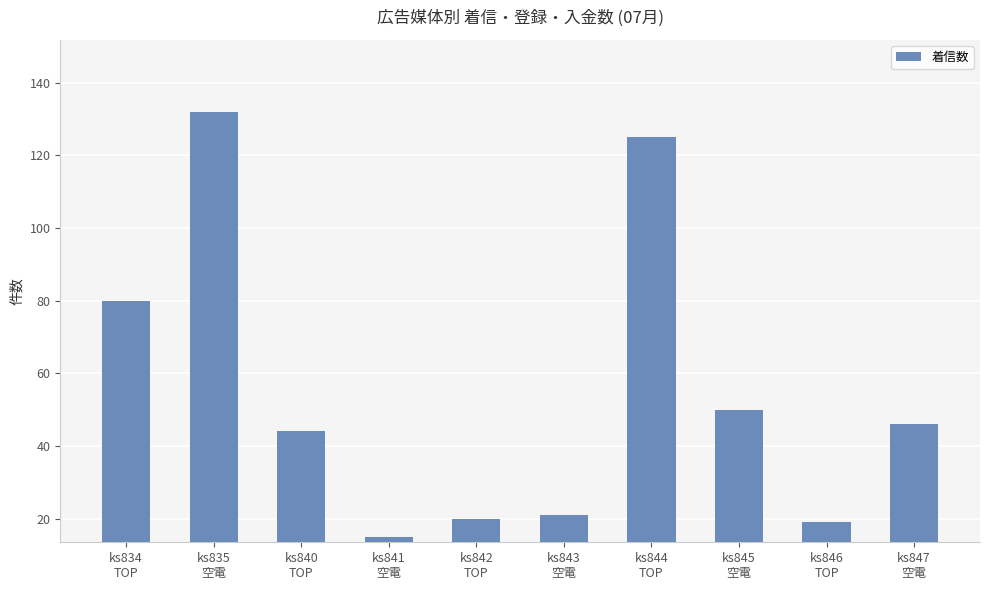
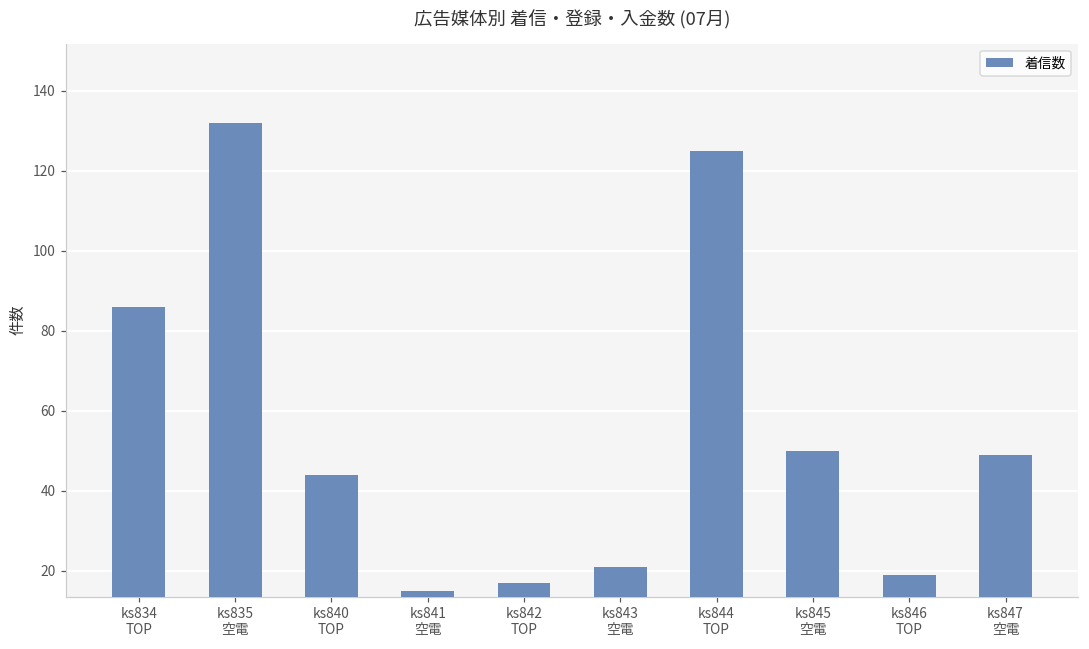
  {
-   "ks834 TOP": 80,
+   "ks834 TOP": 86,
    "ks835 空電": 132,
    "ks840 TOP": 44,
    "ks841 空電": 15,
-   "ks842 TOP": 20,
+   "ks842 TOP": 17,
    "ks843 空電": 21,
    "ks844 TOP": 125,
    "ks845 空電": 50,
    "ks846 TOP": 19,
-   "ks847 空電": 46
+   "ks847 空電": 49
  }
